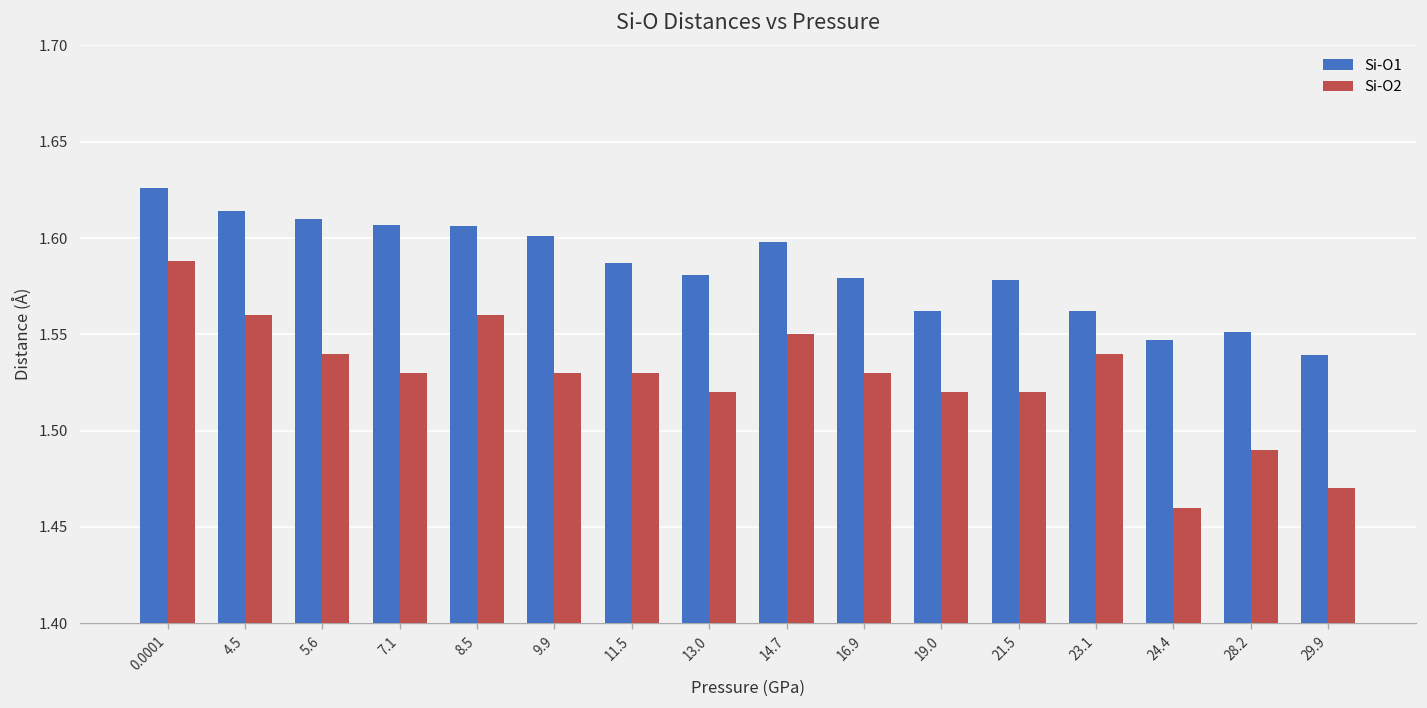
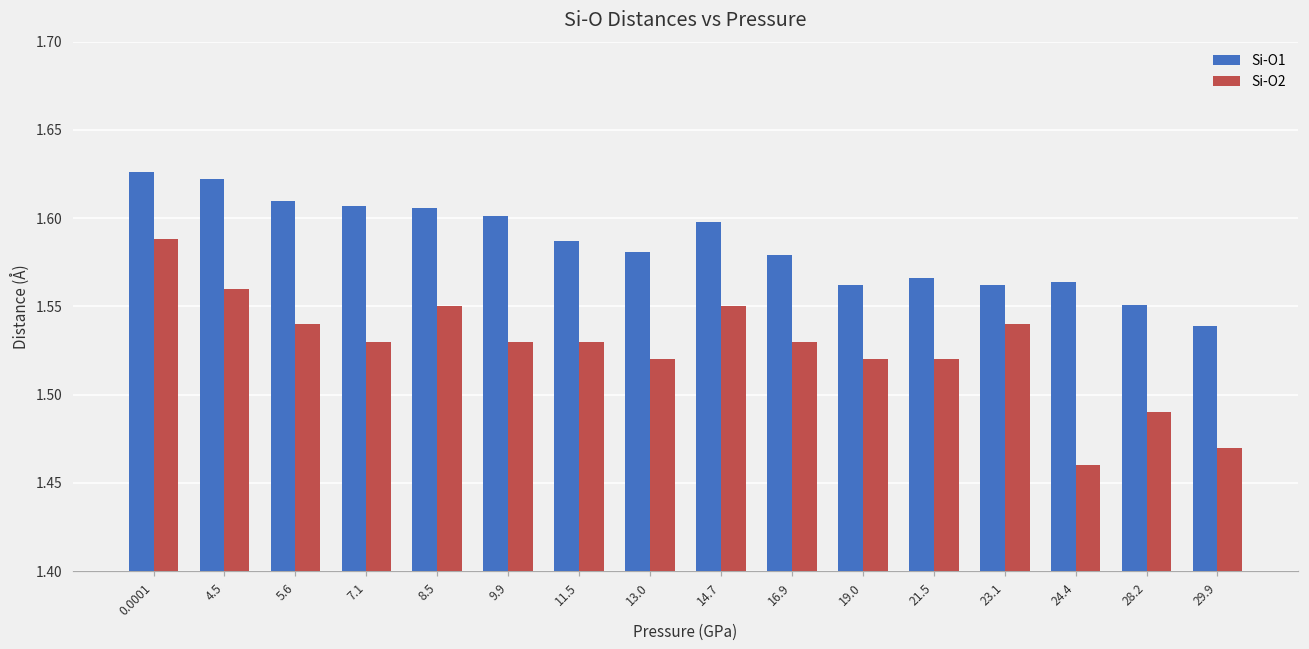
  {
    "Si-O1": {
      "0.0001": 1.626,
-     "4.5": 1.614,
+     "4.5": 1.622,
      "5.6": 1.610,
      "7.1": 1.607,
      "8.5": 1.606,
      "9.9": 1.601,
      "11.5": 1.587,
      "13.0": 1.581,
      "14.7": 1.598,
      "16.9": 1.579,
      "19.0": 1.562,
-     "21.5": 1.578,
+     "21.5": 1.566,
      "23.1": 1.562,
-     "24.4": 1.547,
+     "24.4": 1.564,
      "28.2": 1.551,
      "29.9": 1.539
    },
    "Si-O2": {
      "0.0001": 1.588,
      "4.5": 1.56,
      "5.6": 1.54,
      "7.1": 1.53,
-     "8.5": 1.56,
+     "8.5": 1.55,
      "9.9": 1.53,
      "11.5": 1.53,
      "13.0": 1.52,
      "14.7": 1.55,
      "16.9": 1.53,
      "19.0": 1.52,
      "21.5": 1.52,
      "23.1": 1.54,
      "24.4": 1.46,
      "28.2": 1.49,
      "29.9": 1.47
    }
  }
